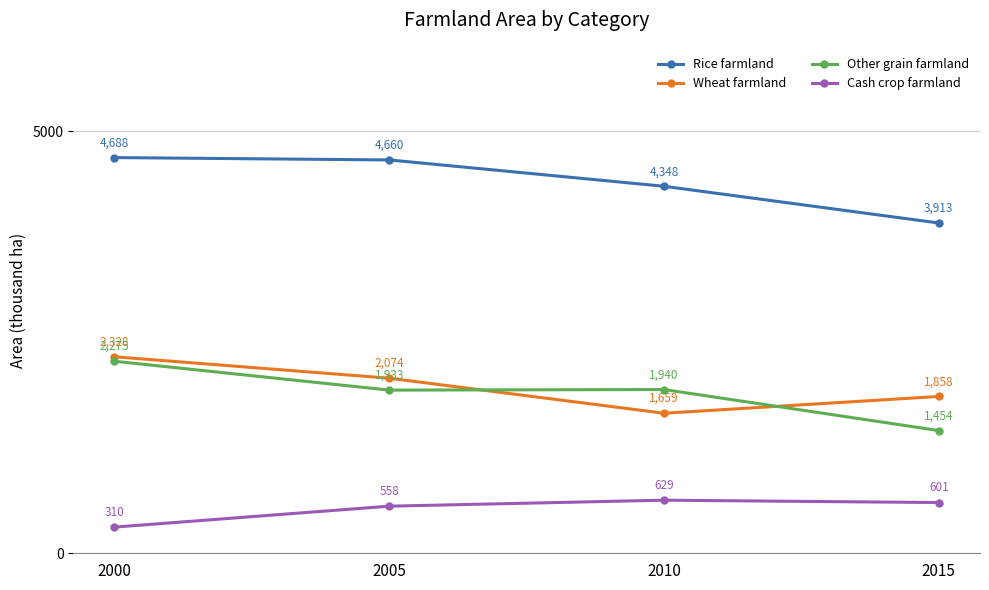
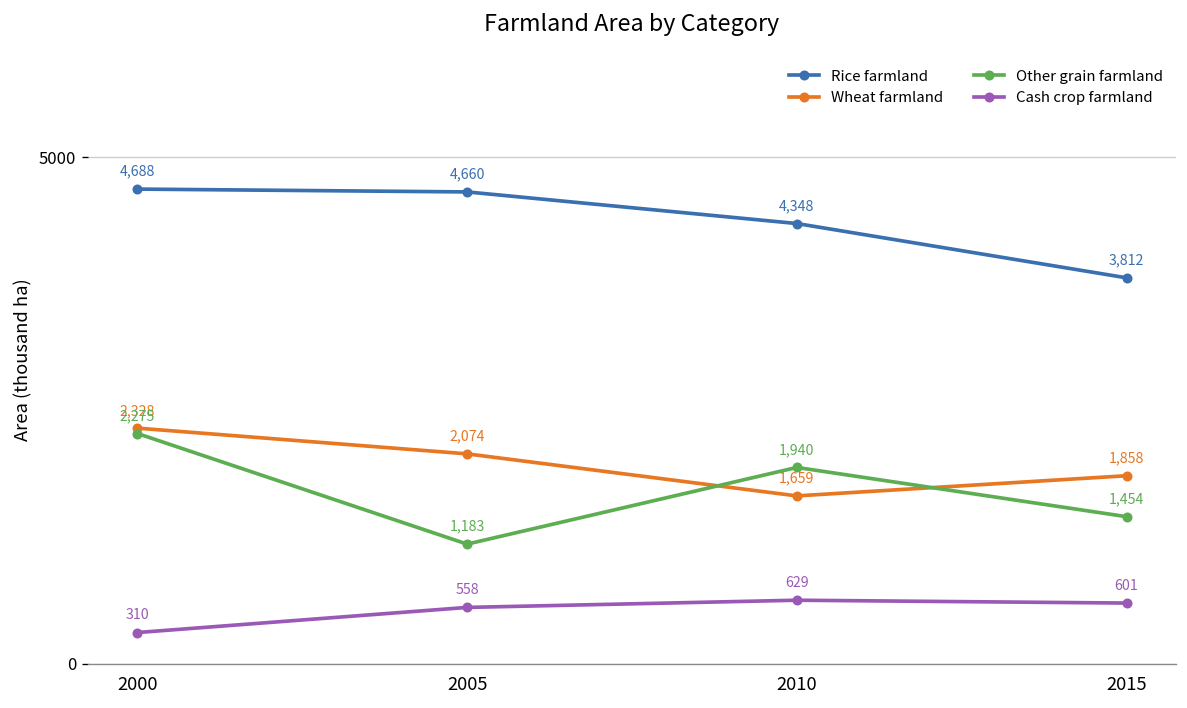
  {
    "Rice farmland": {
      "2000": "4,688",
      "2005": "4,660",
      "2010": "4,348",
-     "2015": "3,913"
+     "2015": "3,812"
    },
    "Wheat farmland": {
      "2005": "2,074",
      "2010": "1,659",
      "2015": "1,858"
    },
    "Other grain farmland": {
-     "2005": "1,933",
+     "2005": "1,183",
      "2010": "1,940",
      "2015": "1,454"
    },
    "Cash crop farmland": {
      "2000": "310",
      "2005": "558",
      "2010": "629",
      "2015": "601"
    }
  }
